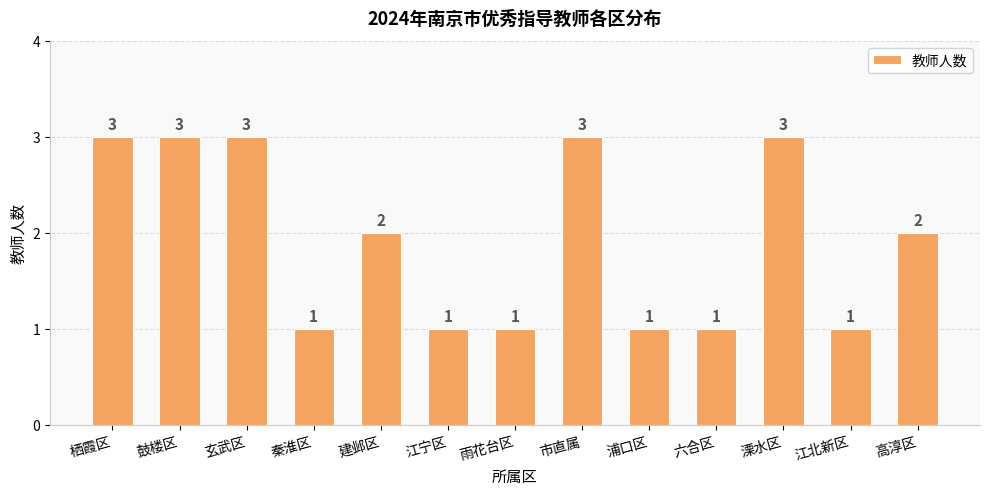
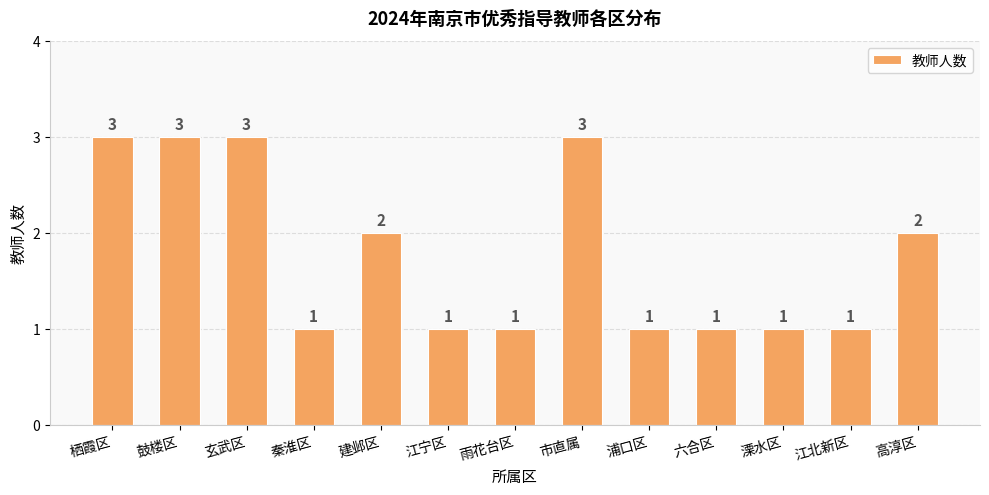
  {
    "栖霞区": 3,
    "鼓楼区": 3,
    "玄武区": 3,
    "秦淮区": 1,
    "建邺区": 2,
    "江宁区": 1,
    "雨花台区": 1,
    "市直属": 3,
    "浦口区": 1,
    "六合区": 1,
-   "溧水区": 3,
+   "溧水区": 1,
    "江北新区": 1,
    "高淳区": 2
  }
